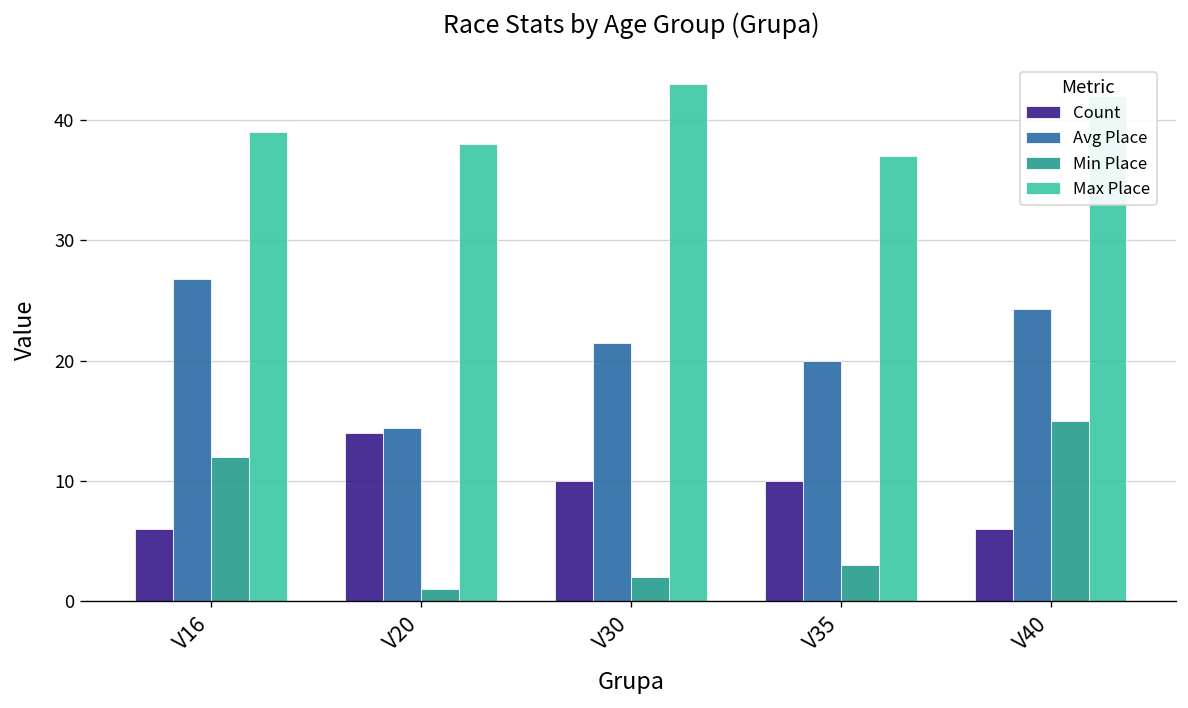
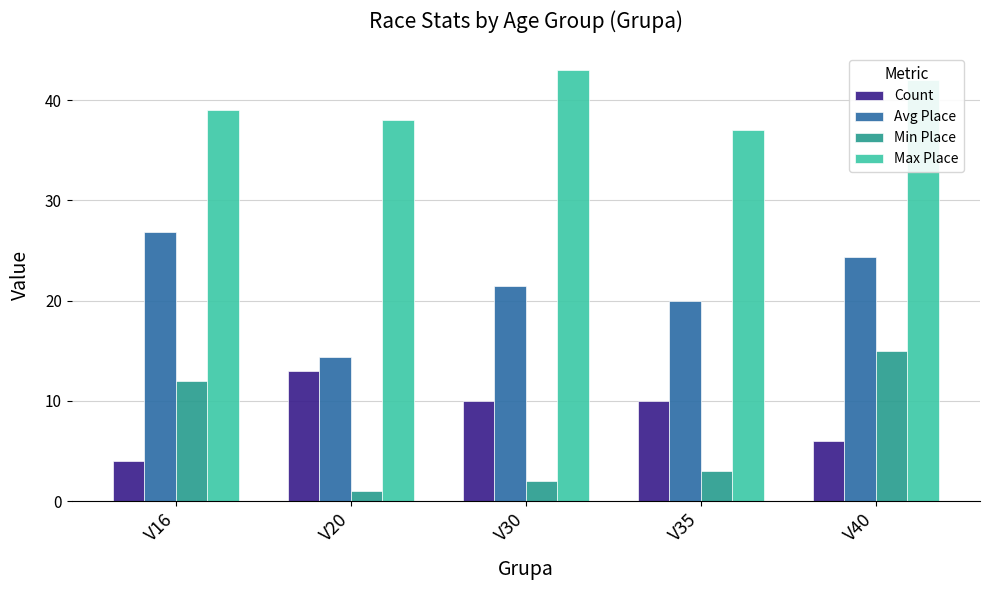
  {
    "Count": {
-     "V16": 6,
-     "V20": 14,
+     "V16": 4,
+     "V20": 13,
      "V30": 10,
      "V35": 10,
      "V40": 6
    }
  }
